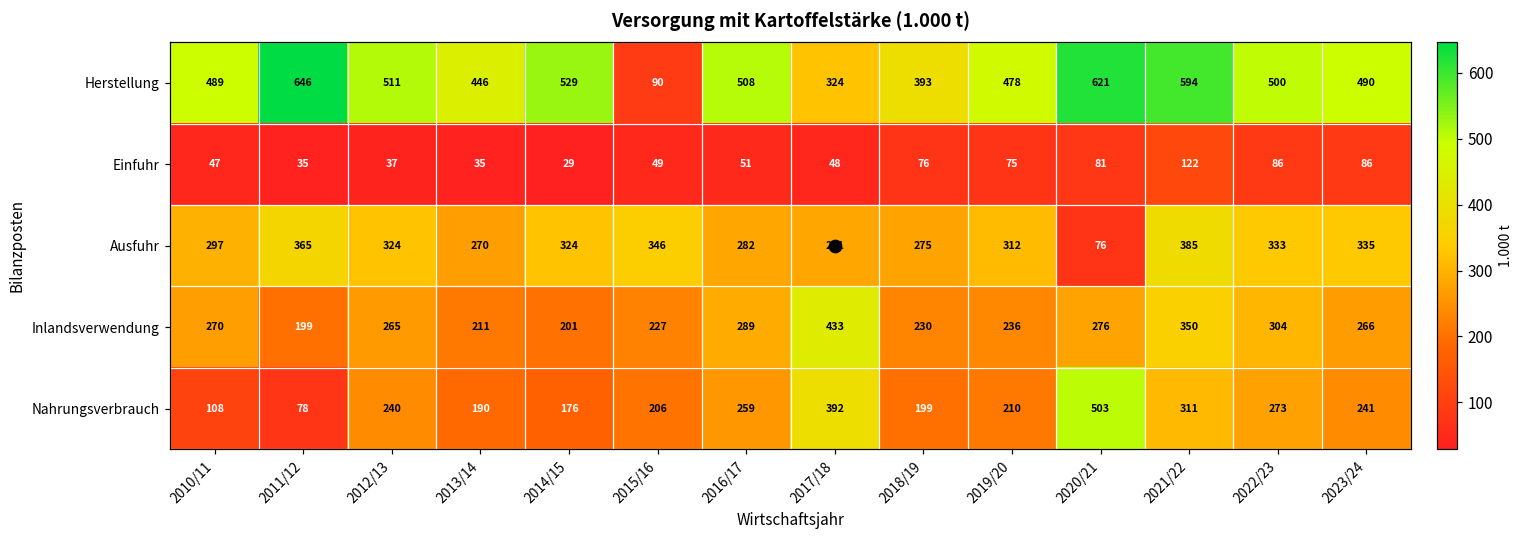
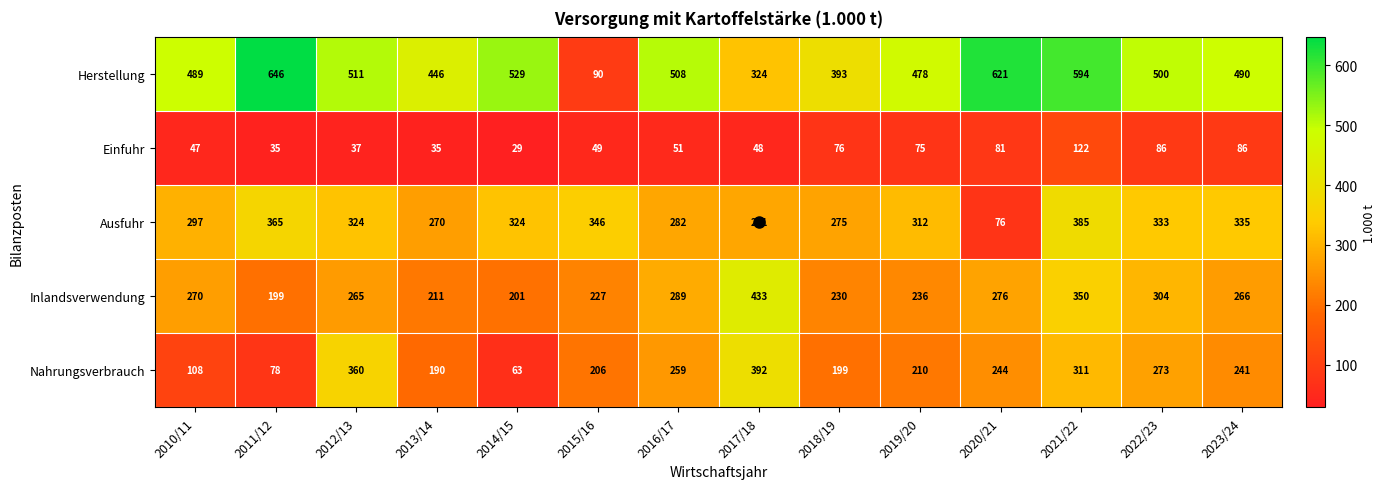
  {
    "Herstellung": {
      "2010/11": 489,
      "2011/12": 646,
      "2012/13": 511,
      "2013/14": 446,
      "2014/15": 529,
      "2015/16": 90,
      "2016/17": 508,
      "2017/18": 324,
      "2018/19": 393,
      "2019/20": 478,
      "2020/21": 621,
      "2021/22": 594,
      "2022/23": 500,
      "2023/24": 490
    },
    "Einfuhr": {
      "2010/11": 47,
      "2011/12": 35,
      "2012/13": 37,
      "2013/14": 35,
      "2014/15": 29,
      "2015/16": 49,
      "2016/17": 51,
      "2017/18": 48,
      "2018/19": 76,
      "2019/20": 75,
      "2020/21": 81,
      "2021/22": 122,
      "2022/23": 86,
      "2023/24": 86
    },
    "Ausfuhr": {
      "2010/11": 297,
      "2011/12": 365,
      "2012/13": 324,
      "2013/14": 270,
      "2014/15": 324,
      "2015/16": 346,
      "2016/17": 282,
      "2018/19": 275,
      "2019/20": 312,
      "2020/21": 76,
      "2021/22": 385,
      "2022/23": 333,
      "2023/24": 335
    },
    "Inlandsverwendung": {
      "2010/11": 270,
      "2011/12": 199,
      "2012/13": 265,
      "2013/14": 211,
      "2014/15": 201,
      "2015/16": 227,
      "2016/17": 289,
      "2017/18": 433,
      "2018/19": 230,
      "2019/20": 236,
      "2020/21": 276,
      "2021/22": 350,
      "2022/23": 304,
      "2023/24": 266
    },
    "Nahrungsverbrauch": {
      "2010/11": 108,
      "2011/12": 78,
-     "2012/13": 240,
+     "2012/13": 360,
      "2013/14": 190,
-     "2014/15": 176,
+     "2014/15": 63,
      "2015/16": 206,
      "2016/17": 259,
      "2017/18": 392,
      "2018/19": 199,
      "2019/20": 210,
-     "2020/21": 503,
+     "2020/21": 244,
      "2021/22": 311,
      "2022/23": 273,
      "2023/24": 241
    }
  }
